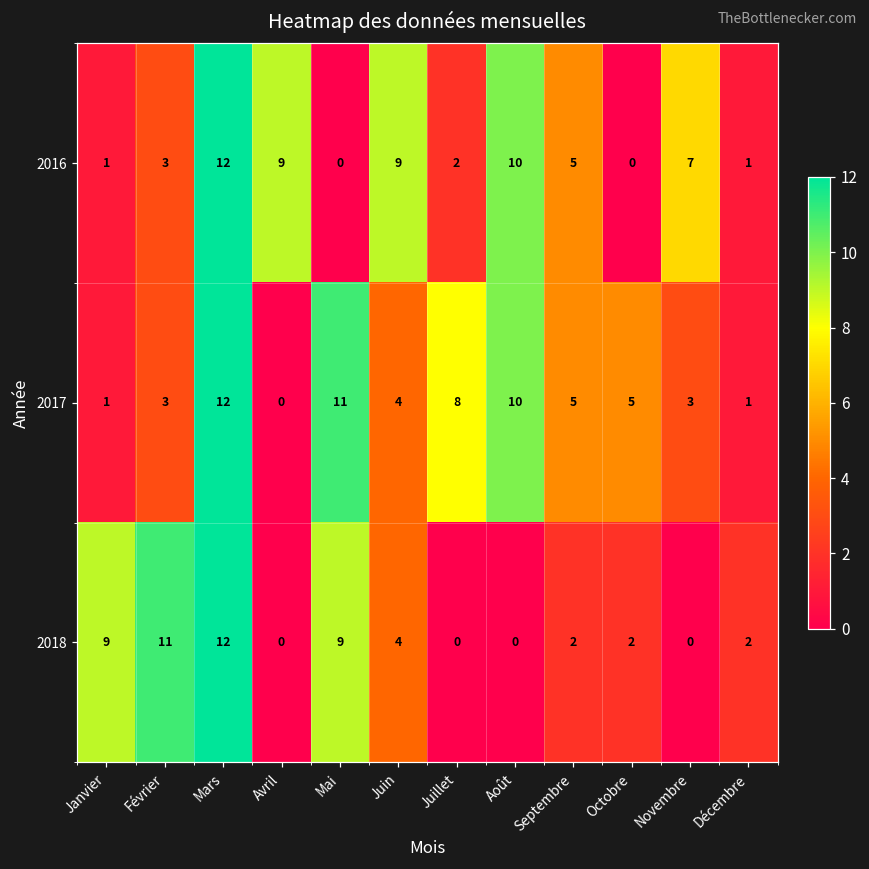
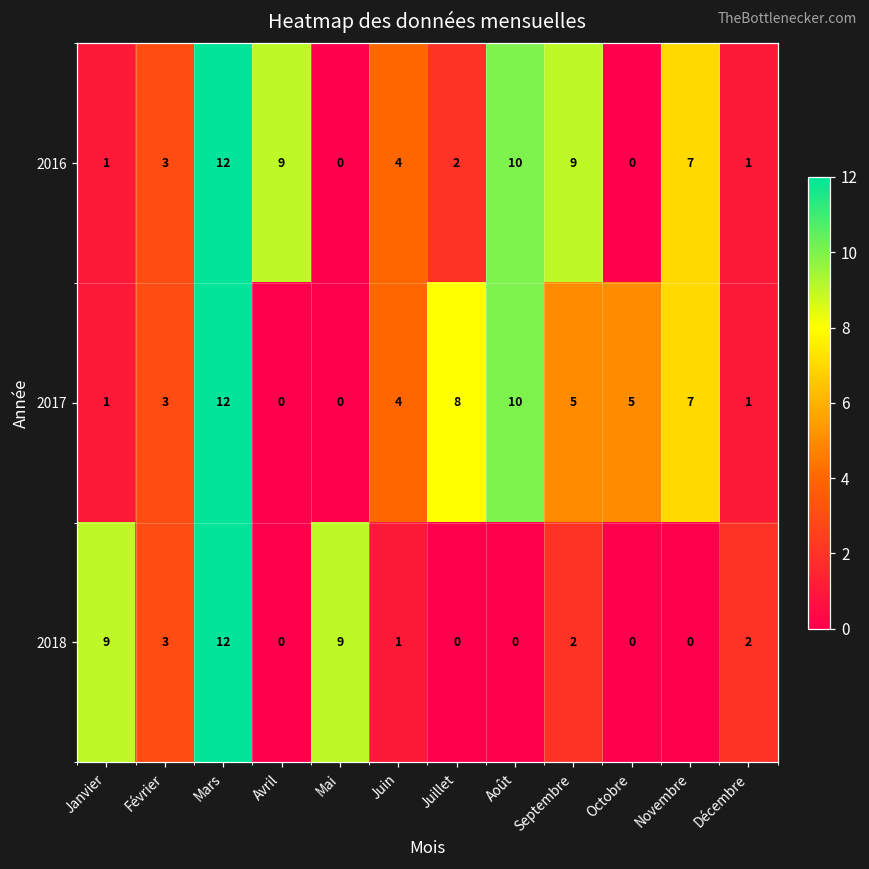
  {
    "2016": {
      "Janvier": 1,
      "Février": 3,
      "Mars": 12,
      "Avril": 9,
      "Mai": 0,
-     "Juin": 9,
+     "Juin": 4,
      "Juillet": 2,
      "Août": 10,
-     "Septembre": 5,
+     "Septembre": 9,
      "Octobre": 0,
      "Novembre": 7,
      "Décembre": 1
    },
    "2017": {
      "Janvier": 1,
      "Février": 3,
      "Mars": 12,
      "Avril": 0,
-     "Mai": 11,
+     "Mai": 0,
      "Juin": 4,
      "Juillet": 8,
      "Août": 10,
      "Septembre": 5,
      "Octobre": 5,
-     "Novembre": 3,
+     "Novembre": 7,
      "Décembre": 1
    },
    "2018": {
      "Janvier": 9,
-     "Février": 11,
+     "Février": 3,
      "Mars": 12,
      "Avril": 0,
      "Mai": 9,
-     "Juin": 4,
+     "Juin": 1,
      "Juillet": 0,
      "Août": 0,
      "Septembre": 2,
-     "Octobre": 2,
+     "Octobre": 0,
      "Novembre": 0,
      "Décembre": 2
    }
  }
